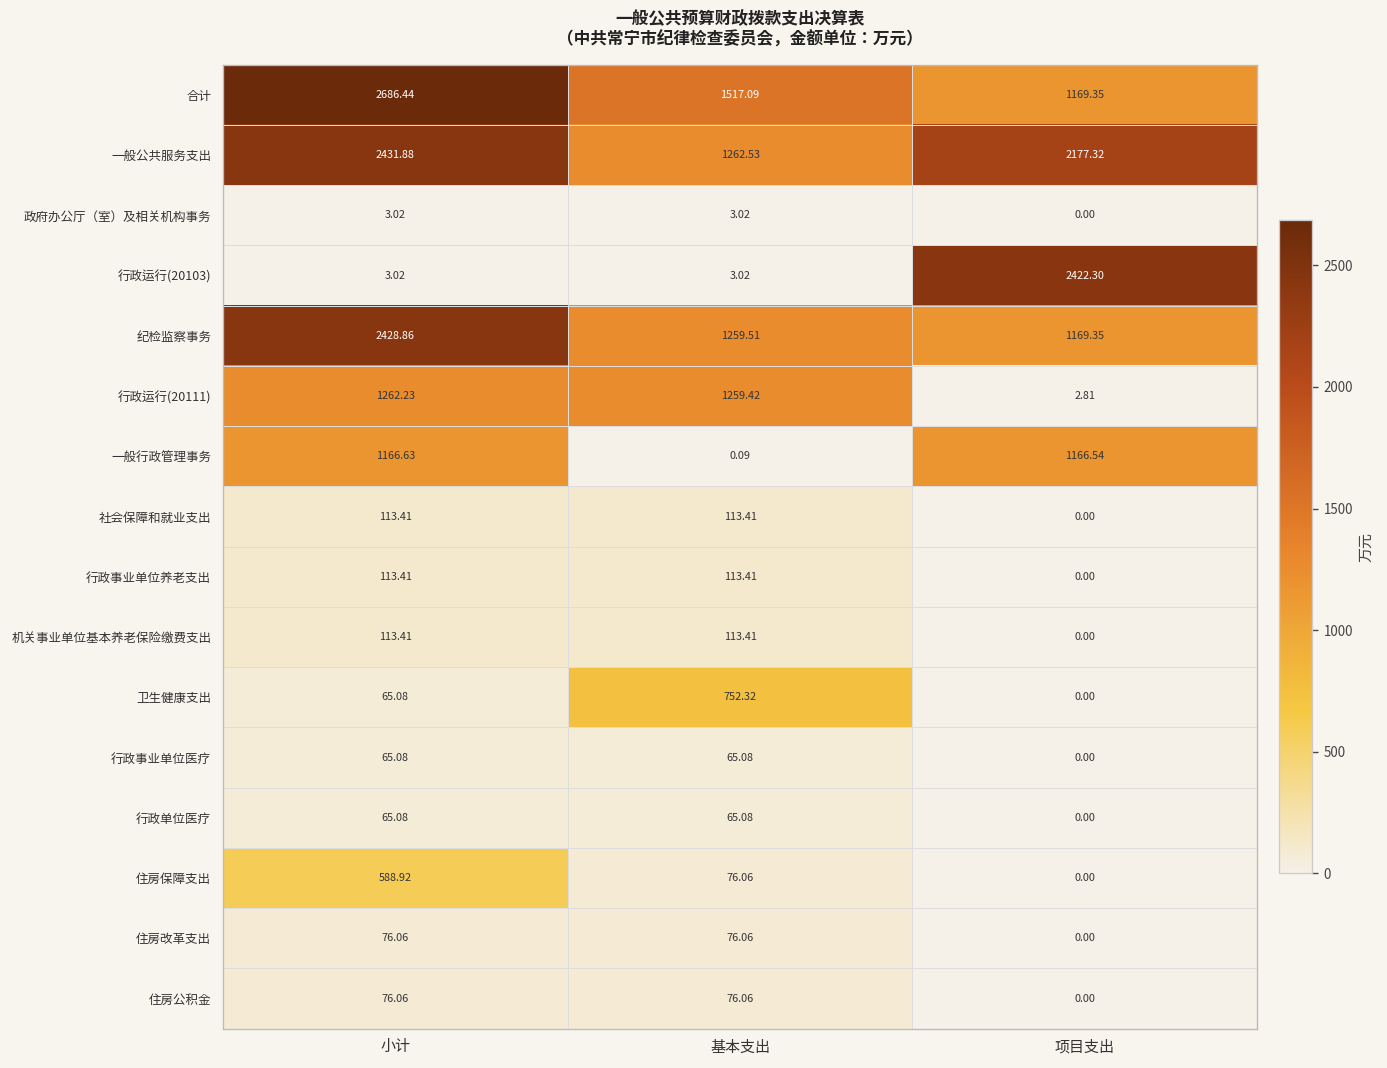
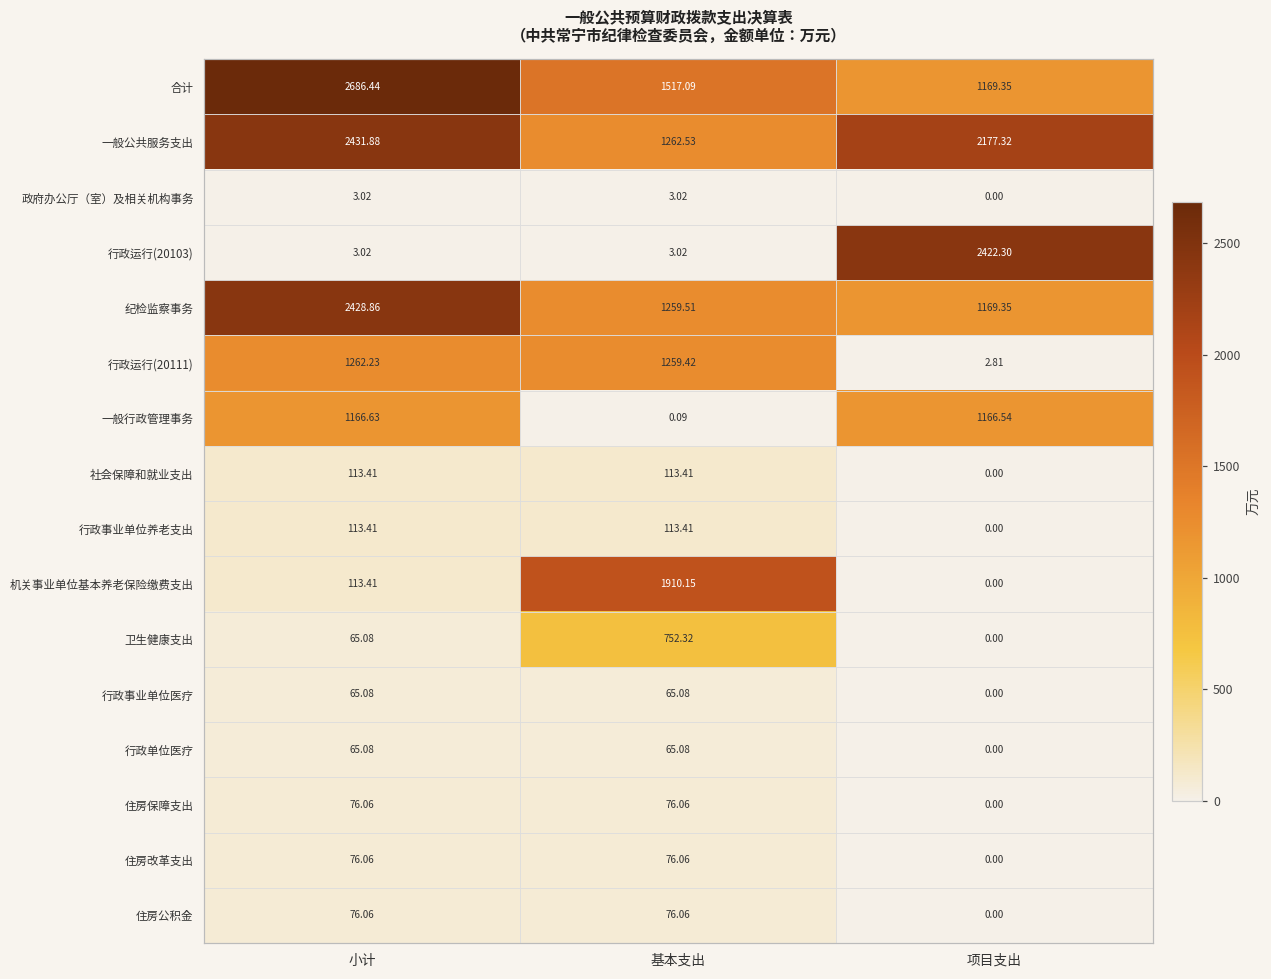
  {
    "合计": {
      "小计": 2686.44,
      "基本支出": 1517.09,
      "项目支出": 1169.35
    },
    "一般公共服务支出": {
      "小计": 2431.88,
      "基本支出": 1262.53,
      "项目支出": 2177.32
    },
    "政府办公厅（室）及相关机构事务": {
      "小计": 3.02,
      "基本支出": 3.02,
      "项目支出": 0.00
    },
    "行政运行(20103)": {
      "小计": 3.02,
      "基本支出": 3.02,
      "项目支出": 2422.30
    },
    "纪检监察事务": {
      "小计": 2428.86,
      "基本支出": 1259.51,
      "项目支出": 1169.35
    },
    "行政运行(20111)": {
      "小计": 1262.23,
      "基本支出": 1259.42,
      "项目支出": 2.81
    },
    "一般行政管理事务": {
      "小计": 1166.63,
      "基本支出": 0.09,
      "项目支出": 1166.54
    },
    "社会保障和就业支出": {
      "小计": 113.41,
      "基本支出": 113.41,
      "项目支出": 0.00
    },
    "行政事业单位养老支出": {
      "小计": 113.41,
      "基本支出": 113.41,
      "项目支出": 0.00
    },
    "机关事业单位基本养老保险缴费支出": {
      "小计": 113.41,
-     "基本支出": 113.41,
+     "基本支出": 1910.15,
      "项目支出": 0.00
    },
    "卫生健康支出": {
      "小计": 65.08,
      "基本支出": 752.32,
      "项目支出": 0.00
    },
    "行政事业单位医疗": {
      "小计": 65.08,
      "基本支出": 65.08,
      "项目支出": 0.00
    },
    "行政单位医疗": {
      "小计": 65.08,
      "基本支出": 65.08,
      "项目支出": 0.00
    },
    "住房保障支出": {
-     "小计": 588.92,
+     "小计": 76.06,
      "基本支出": 76.06,
      "项目支出": 0.00
    },
    "住房改革支出": {
      "小计": 76.06,
      "基本支出": 76.06,
      "项目支出": 0.00
    },
    "住房公积金": {
      "小计": 76.06,
      "基本支出": 76.06,
      "项目支出": 0.00
    }
  }
